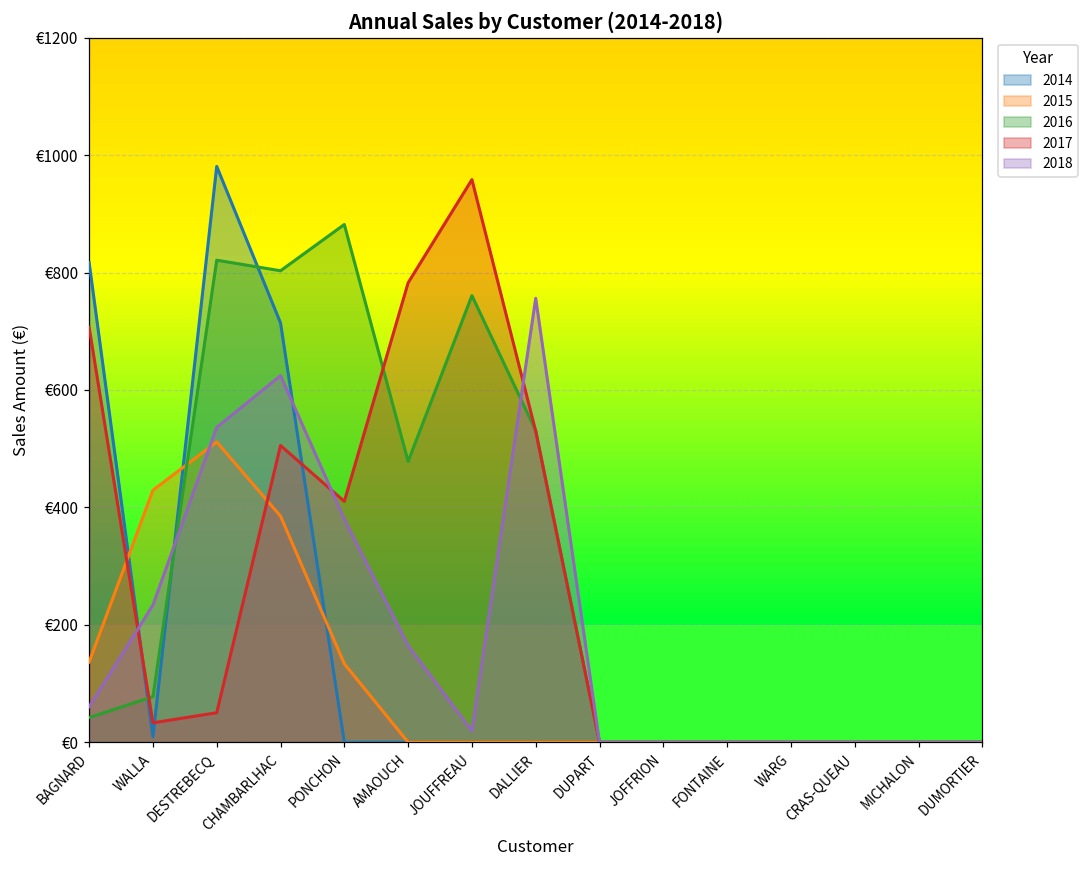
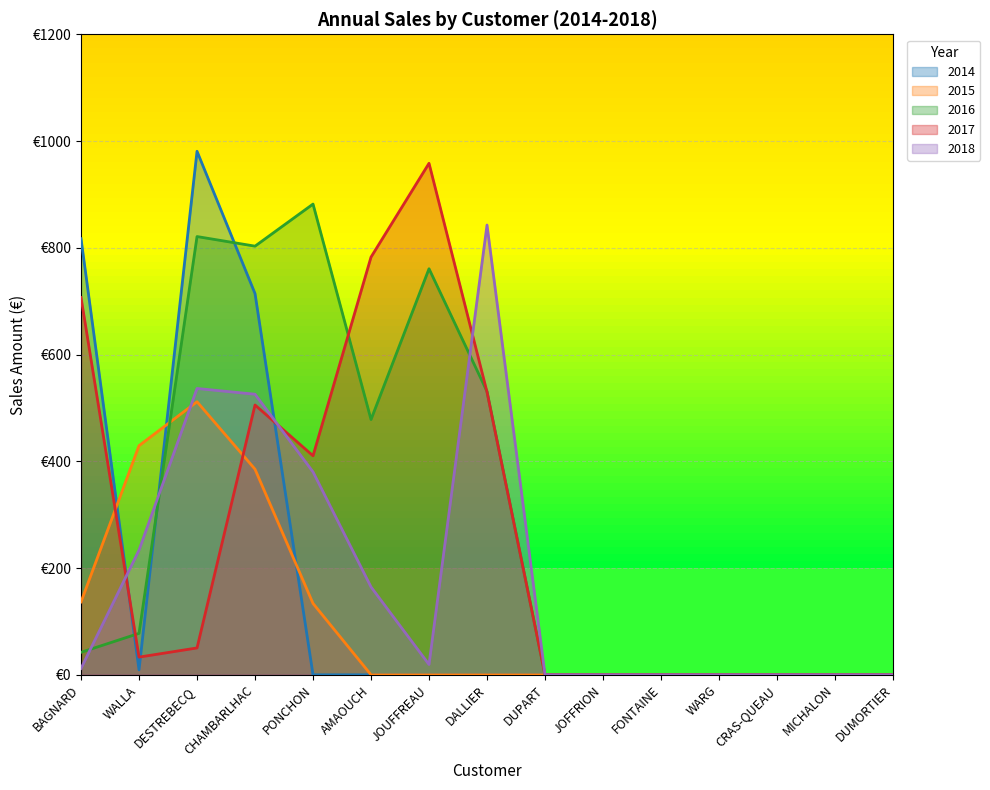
  {
    "2014": {
      "BAGNARD": "€820",
      "WALLA": "€10",
      "DESTREBECQ": "€980",
      "CHAMBARLHAC": "€710",
      "PONCHON": "€0"
    },
    "2016": {
      "BAGNARD": "€40",
      "WALLA": "€80",
      "DESTREBECQ": "€820",
      "CHAMBARLHAC": "€800",
      "PONCHON": "€880",
      "AMAOUCH": "€480",
      "JOUFFREAU": "€760"
    },
    "2018": {
-     "BAGNARD": "€60",
+     "BAGNARD": "€10",
      "WALLA": "€230",
      "DESTREBECQ": "€540",
-     "CHAMBARLHAC": "€620",
+     "CHAMBARLHAC": "€530",
      "PONCHON": "€380",
      "AMAOUCH": "€160",
      "JOUFFREAU": "€20",
-     "DALLIER": "€760"
+     "DALLIER": "€840"
    }
  }
